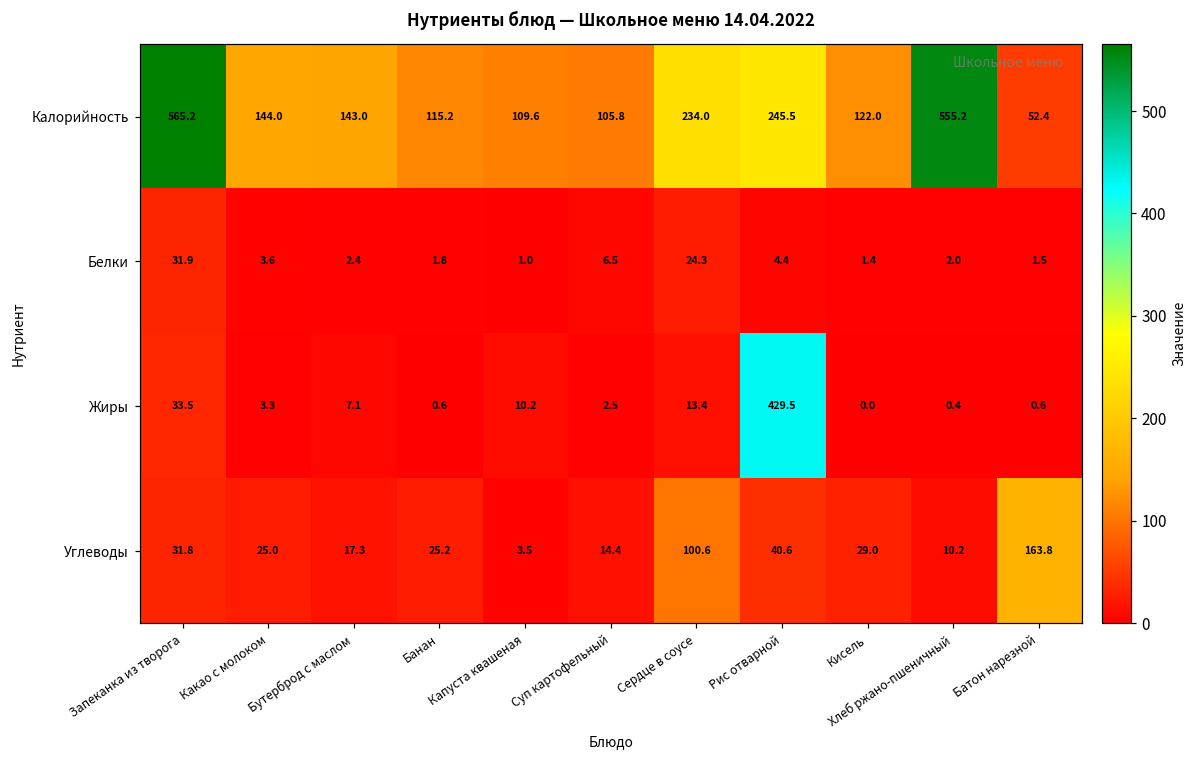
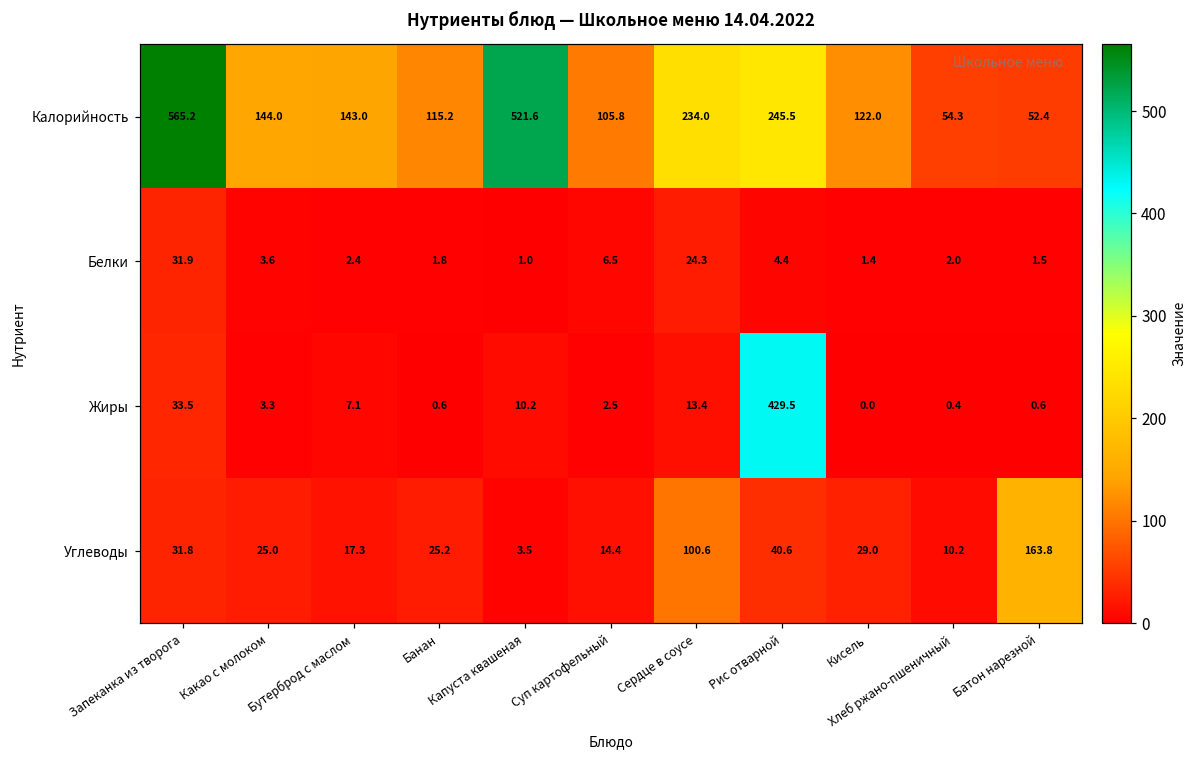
  {
    "Калорийность": {
      "Запеканка из творога": 565.2,
      "Какао с молоком": 144.0,
      "Бутерброд с маслом": 143.0,
      "Банан": 115.2,
-     "Капуста квашеная": 109.6,
+     "Капуста квашеная": 521.6,
      "Суп картофельный": 105.8,
      "Сердце в соусе": 234.0,
      "Рис отварной": 245.5,
      "Кисель": 122.0,
-     "Хлеб ржано-пшеничный": 555.2
+     "Хлеб ржано-пшеничный": 54.3
    },
    "Белки": {
      "Запеканка из творога": 31.9,
      "Какао с молоком": 3.6,
      "Бутерброд с маслом": 2.4,
      "Банан": 1.8,
      "Капуста квашеная": 1.0,
      "Суп картофельный": 6.5,
      "Сердце в соусе": 24.3,
      "Рис отварной": 4.4,
      "Кисель": 1.4,
      "Хлеб ржано-пшеничный": 2.0,
      "Батон нарезной": 1.5
    },
    "Жиры": {
      "Запеканка из творога": 33.5,
      "Какао с молоком": 3.3,
      "Бутерброд с маслом": 7.1,
      "Банан": 0.6,
      "Капуста квашеная": 10.2,
      "Суп картофельный": 2.5,
      "Сердце в соусе": 13.4,
      "Рис отварной": 429.5,
      "Кисель": 0.0,
      "Хлеб ржано-пшеничный": 0.4,
      "Батон нарезной": 0.6
    },
    "Углеводы": {
      "Запеканка из творога": 31.8,
      "Какао с молоком": 25.0,
      "Бутерброд с маслом": 17.3,
      "Банан": 25.2,
      "Капуста квашеная": 3.5,
      "Суп картофельный": 14.4,
      "Сердце в соусе": 100.6,
      "Рис отварной": 40.6,
      "Кисель": 29.0,
      "Хлеб ржано-пшеничный": 10.2,
      "Батон нарезной": 163.8
    }
  }
